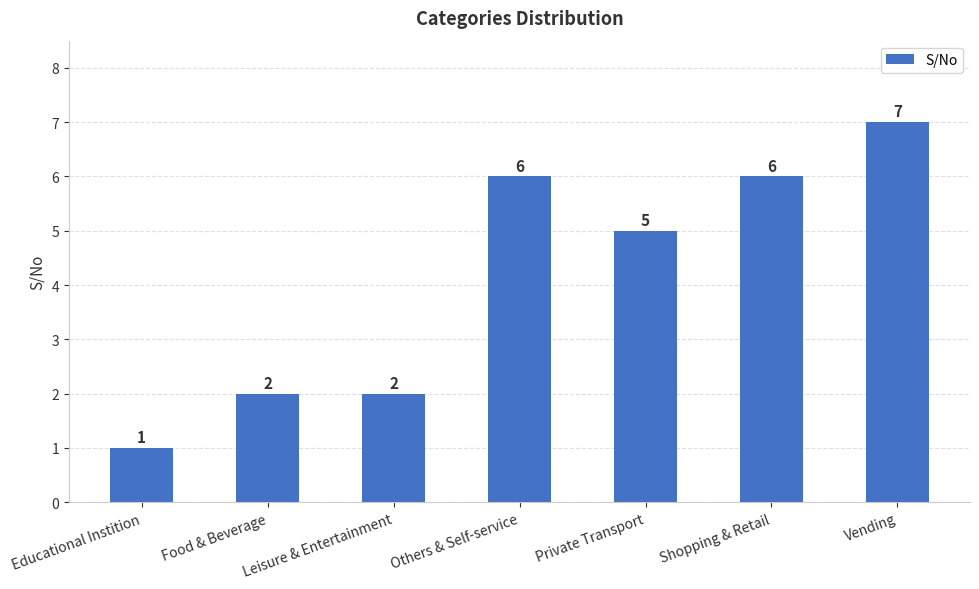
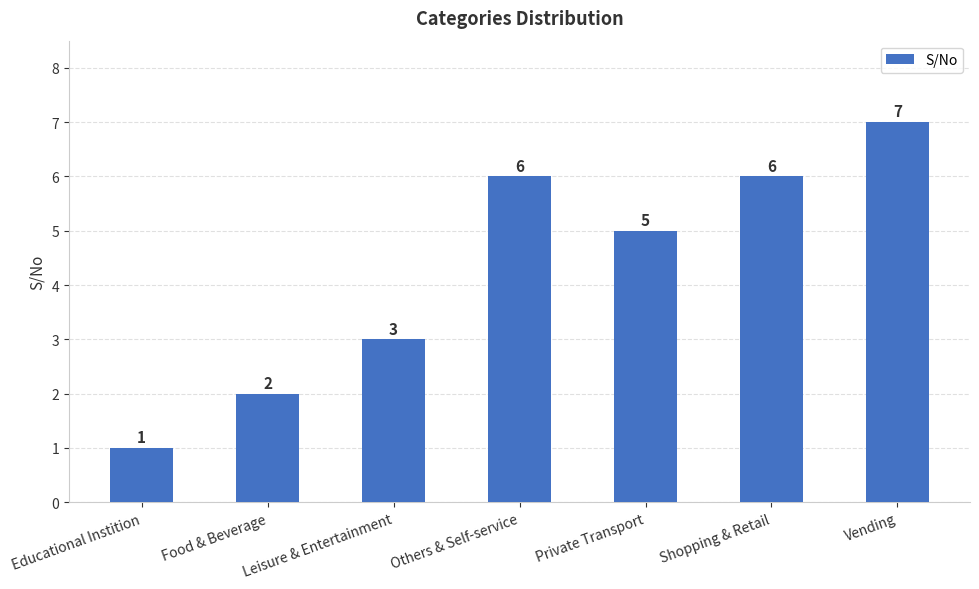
  {
    "Educational Instition": 1,
    "Food & Beverage": 2,
-   "Leisure & Entertainment": 2,
+   "Leisure & Entertainment": 3,
    "Others & Self-service": 6,
    "Private Transport": 5,
    "Shopping & Retail": 6,
    "Vending": 7
  }
